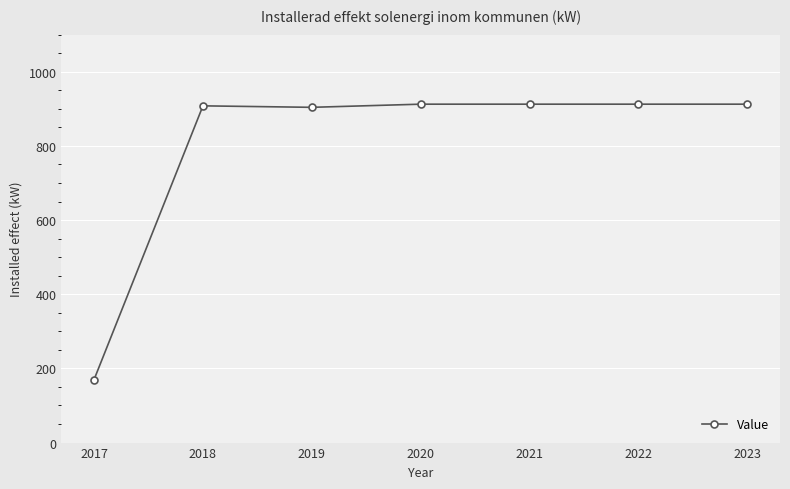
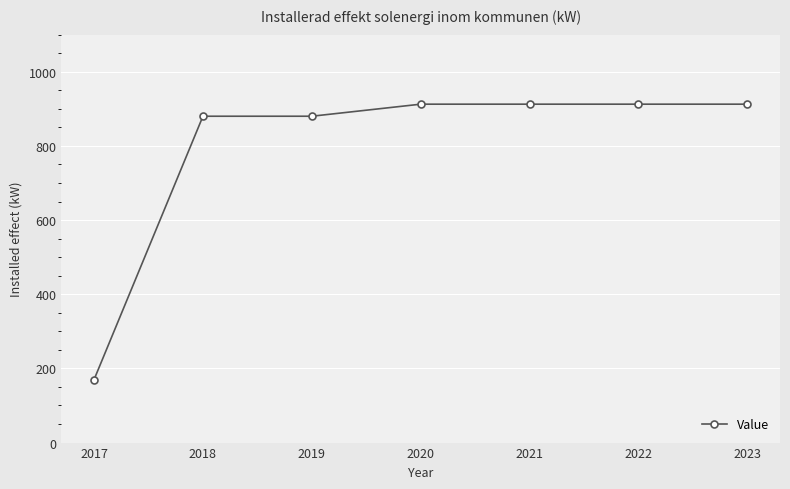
  {
    "2017": 170,
-   "2018": 910,
-   "2019": 900,
+   "2018": 880,
+   "2019": 880,
    "2020": 910,
    "2021": 910,
    "2022": 910,
    "2023": 910
  }
